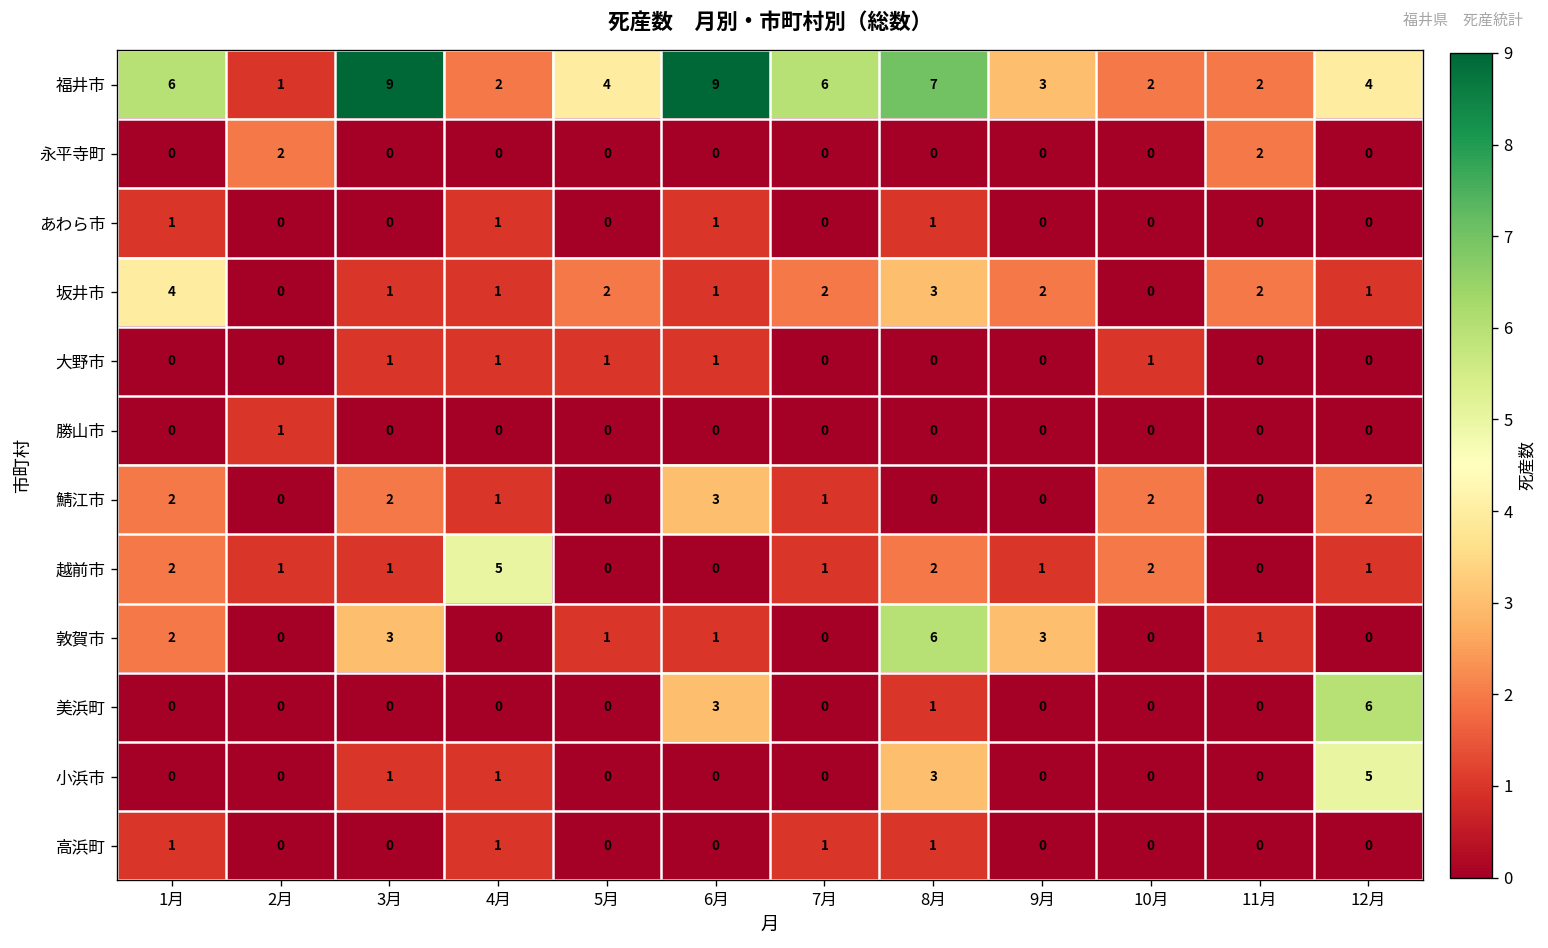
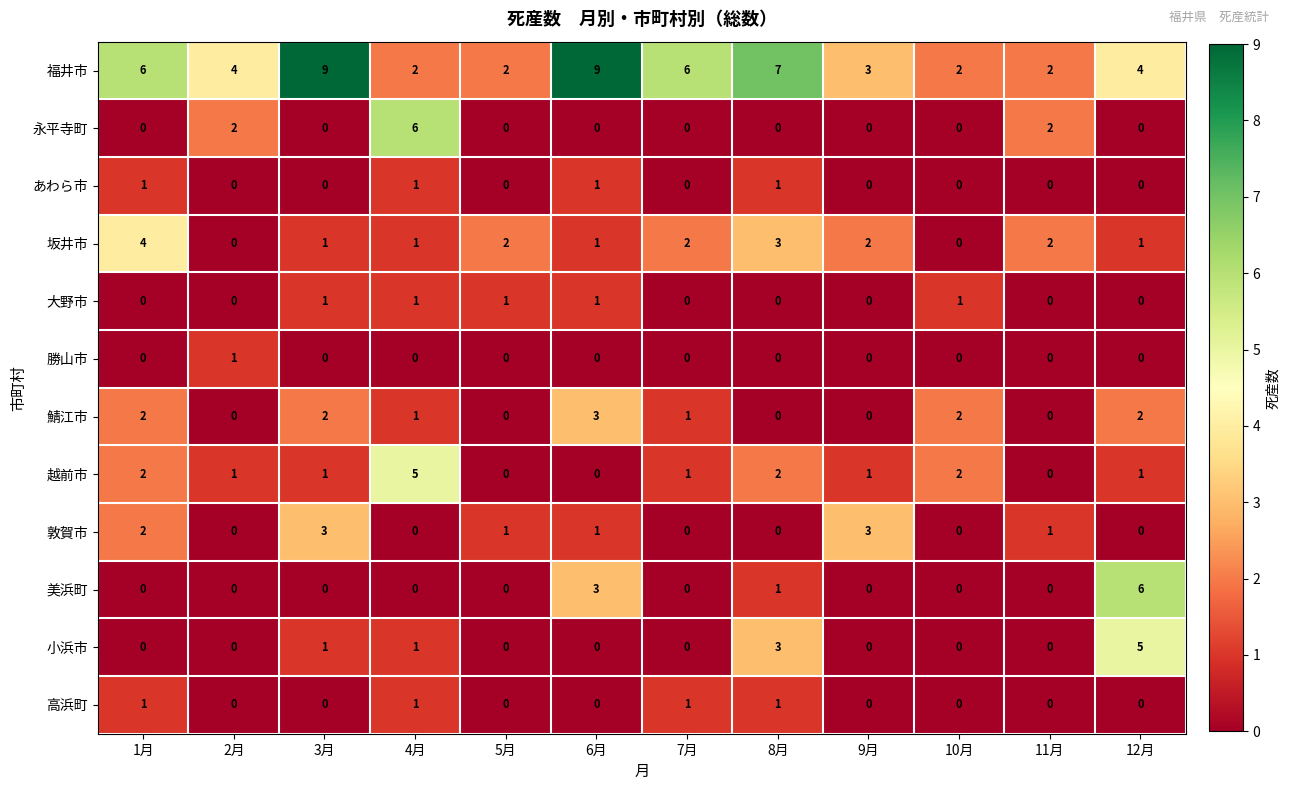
  {
    "福井市": {
      "1月": 6,
-     "2月": 1,
+     "2月": 4,
      "3月": 9,
      "4月": 2,
-     "5月": 4,
+     "5月": 2,
      "6月": 9,
      "7月": 6,
      "8月": 7,
      "9月": 3,
      "10月": 2,
      "11月": 2,
      "12月": 4
    },
    "永平寺町": {
      "1月": 0,
      "2月": 2,
      "3月": 0,
-     "4月": 0,
+     "4月": 6,
      "5月": 0,
      "6月": 0,
      "7月": 0,
      "8月": 0,
      "9月": 0,
      "10月": 0,
      "11月": 2,
      "12月": 0
    },
    "あわら市": {
      "1月": 1,
      "2月": 0,
      "3月": 0,
      "4月": 1,
      "5月": 0,
      "6月": 1,
      "7月": 0,
      "8月": 1,
      "9月": 0,
      "10月": 0,
      "11月": 0,
      "12月": 0
    },
    "坂井市": {
      "1月": 4,
      "2月": 0,
      "3月": 1,
      "4月": 1,
      "5月": 2,
      "6月": 1,
      "7月": 2,
      "8月": 3,
      "9月": 2,
      "10月": 0,
      "11月": 2,
      "12月": 1
    },
    "大野市": {
      "1月": 0,
      "2月": 0,
      "3月": 1,
      "4月": 1,
      "5月": 1,
      "6月": 1,
      "7月": 0,
      "8月": 0,
      "9月": 0,
      "10月": 1,
      "11月": 0,
      "12月": 0
    },
    "勝山市": {
      "1月": 0,
      "2月": 1,
      "3月": 0,
      "4月": 0,
      "5月": 0,
      "6月": 0,
      "7月": 0,
      "8月": 0,
      "9月": 0,
      "10月": 0,
      "11月": 0,
      "12月": 0
    },
    "鯖江市": {
      "1月": 2,
      "2月": 0,
      "3月": 2,
      "4月": 1,
      "5月": 0,
      "6月": 3,
      "7月": 1,
      "8月": 0,
      "9月": 0,
      "10月": 2,
      "11月": 0,
      "12月": 2
    },
    "越前市": {
      "1月": 2,
      "2月": 1,
      "3月": 1,
      "4月": 5,
      "5月": 0,
      "6月": 0,
      "7月": 1,
      "8月": 2,
      "9月": 1,
      "10月": 2,
      "11月": 0,
      "12月": 1
    },
    "敦賀市": {
      "1月": 2,
      "2月": 0,
      "3月": 3,
      "4月": 0,
      "5月": 1,
      "6月": 1,
      "7月": 0,
-     "8月": 6,
+     "8月": 0,
      "9月": 3,
      "10月": 0,
      "11月": 1,
      "12月": 0
    },
    "美浜町": {
      "1月": 0,
      "2月": 0,
      "3月": 0,
      "4月": 0,
      "5月": 0,
      "6月": 3,
      "7月": 0,
      "8月": 1,
      "9月": 0,
      "10月": 0,
      "11月": 0,
      "12月": 6
    },
    "小浜市": {
      "1月": 0,
      "2月": 0,
      "3月": 1,
      "4月": 1,
      "5月": 0,
      "6月": 0,
      "7月": 0,
      "8月": 3,
      "9月": 0,
      "10月": 0,
      "11月": 0,
      "12月": 5
    },
    "高浜町": {
      "1月": 1,
      "2月": 0,
      "3月": 0,
      "4月": 1,
      "5月": 0,
      "6月": 0,
      "7月": 1,
      "8月": 1,
      "9月": 0,
      "10月": 0,
      "11月": 0,
      "12月": 0
    }
  }
